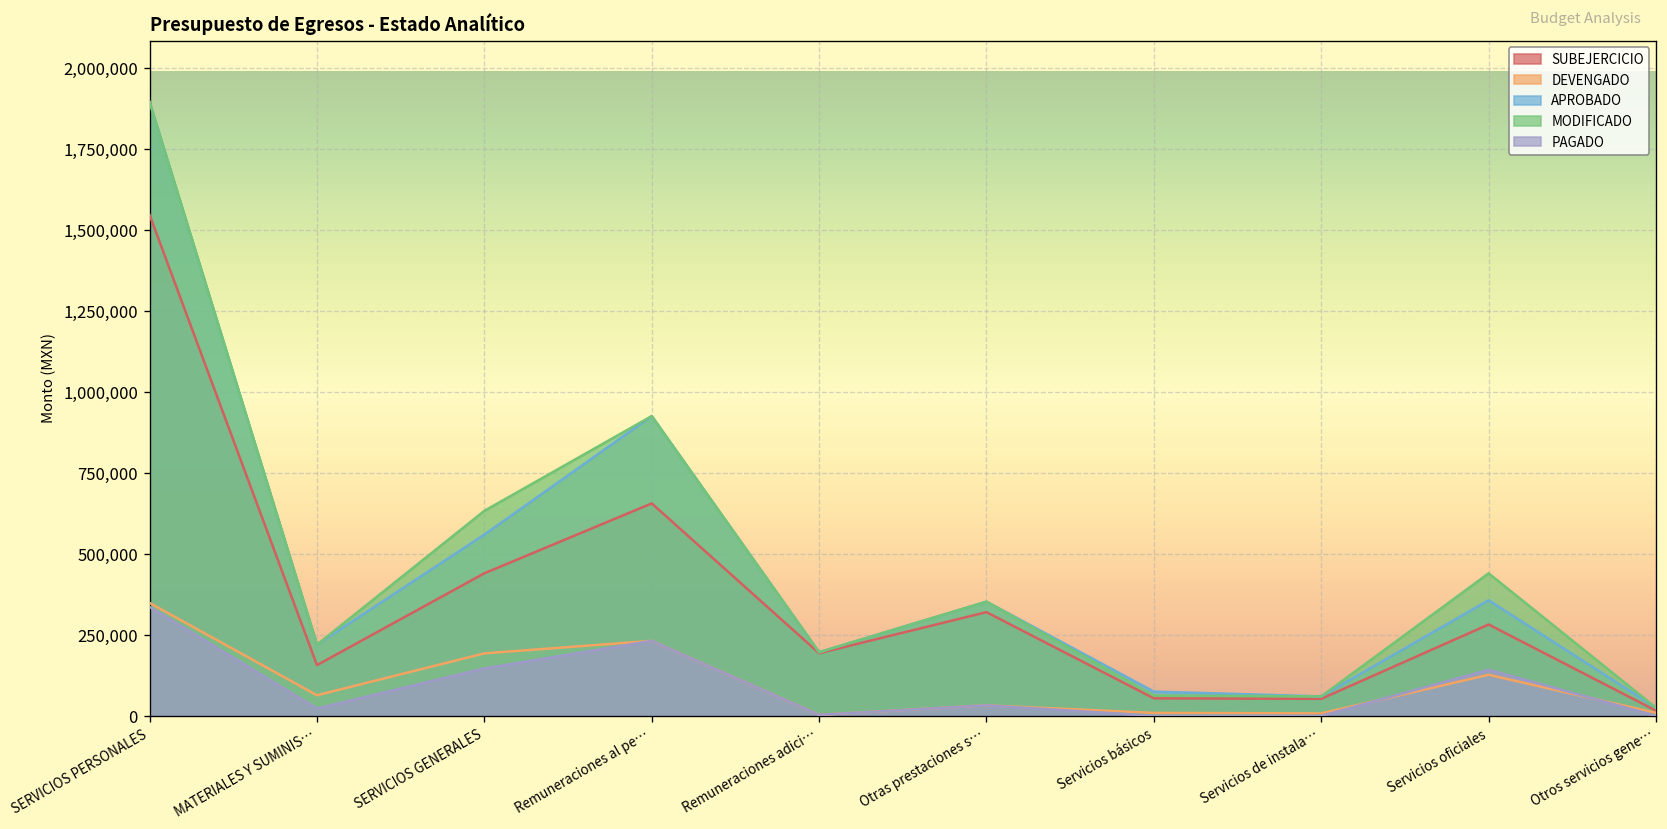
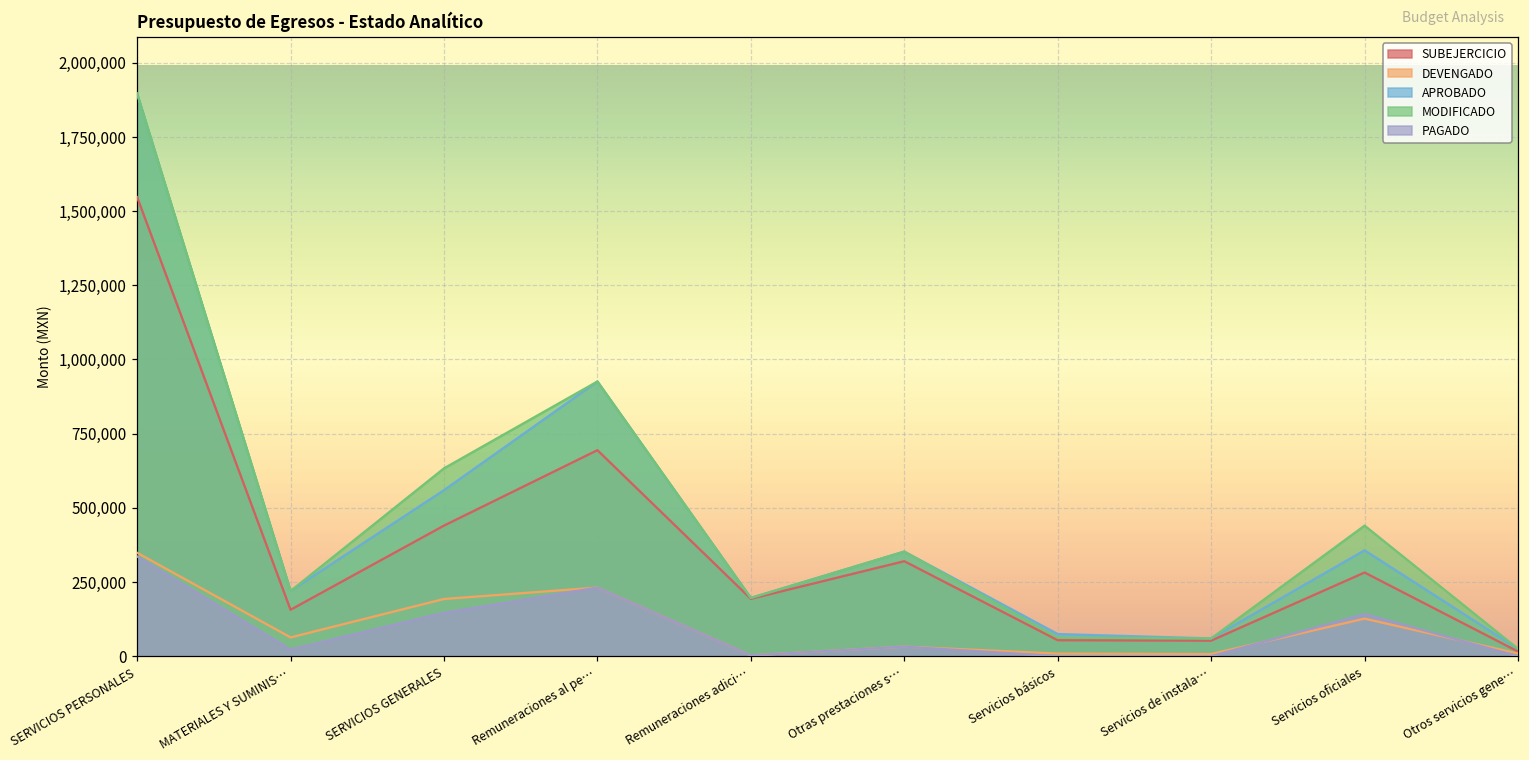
  {
    "SUBEJERCICIO": {
      "SERVICIOS PERSONALES": "1,550,000",
      "MATERIALES Y SUMINIS…": "160,000",
      "SERVICIOS GENERALES": "440,000",
-     "Remuneraciones al pe…": "660,000",
+     "Remuneraciones al pe…": "690,000",
      "Otras prestaciones s…": "320,000",
      "Servicios oficiales": "280,000"
    },
    "DEVENGADO": {
      "SERVICIOS PERSONALES": "350,000",
      "MATERIALES Y SUMINIS…": "60,000",
      "SERVICIOS GENERALES": "190,000",
      "Servicios oficiales": "130,000"
    },
    "MODIFICADO": {
      "SERVICIOS GENERALES": "630,000",
      "Servicios oficiales": "440,000"
    }
  }
